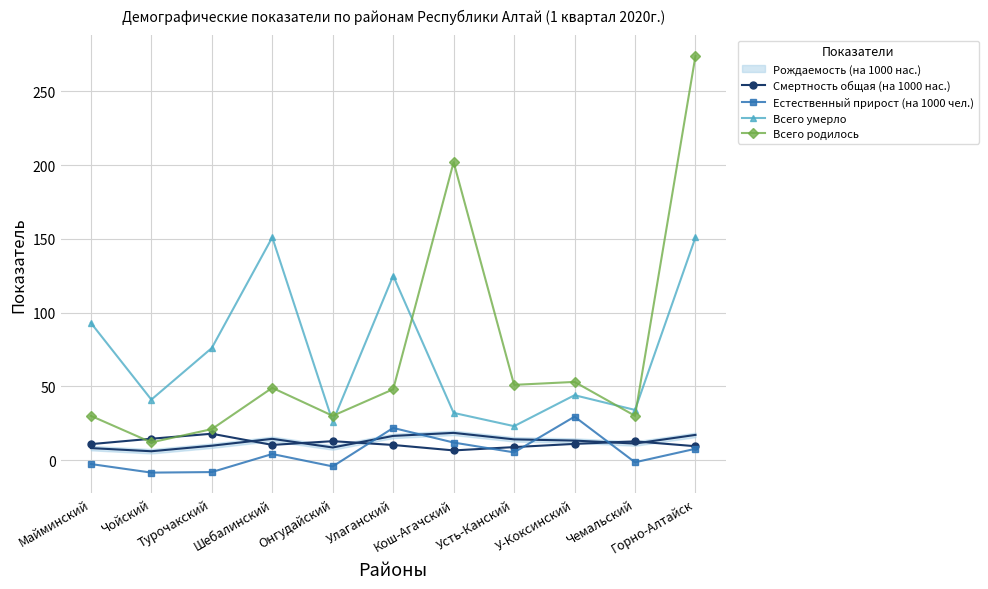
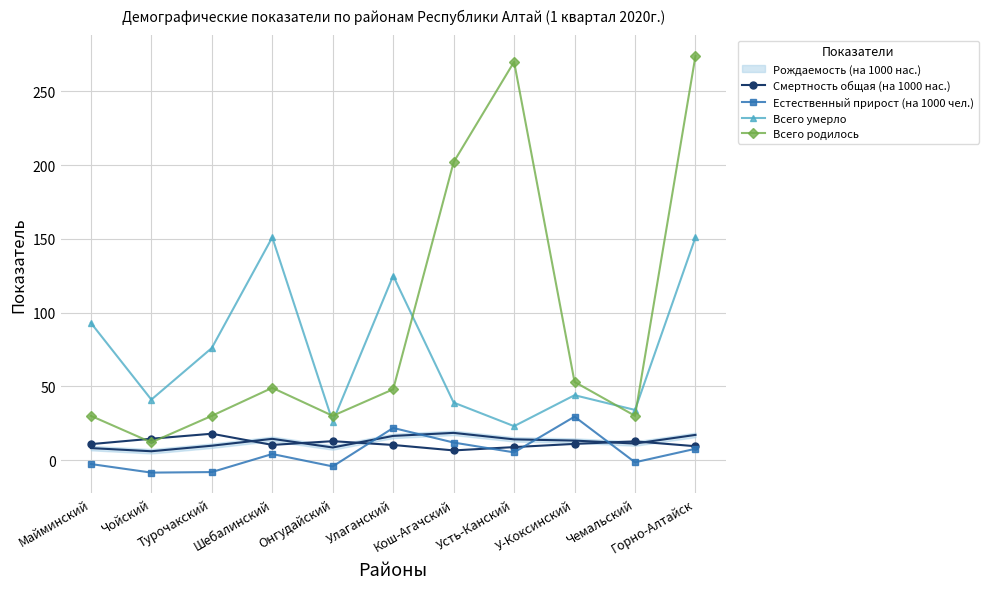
  {
    "Естественный прирост (на 1000 чел.)": {
      "Майминский": -3,
      "Чойский": -8,
      "Турочакский": -8,
      "Шебалинский": 4,
      "Онгудайский": -4,
      "Улаганский": 22,
      "Кош-Агачский": 12,
      "Усть-Канский": 5,
      "У-Коксинский": 29,
      "Чемальский": -1,
      "Горно-Алтайск": 8
    },
    "Всего умерло": {
      "Майминский": 93,
      "Чойский": 41,
      "Турочакский": 76,
      "Шебалинский": 151,
      "Онгудайский": 26,
      "Улаганский": 125,
-     "Кош-Агачский": 32,
+     "Кош-Агачский": 39,
      "Усть-Канский": 23,
      "У-Коксинский": 44,
      "Чемальский": 34,
      "Горно-Алтайск": 151
    },
    "Всего родилось": {
      "Майминский": 30,
      "Чойский": 12,
-     "Турочакский": 21,
+     "Турочакский": 30,
      "Шебалинский": 49,
      "Онгудайский": 30,
      "Улаганский": 48,
      "Кош-Агачский": 202,
-     "Усть-Канский": 51,
+     "Усть-Канский": 270,
      "У-Коксинский": 53,
      "Чемальский": 30,
      "Горно-Алтайск": 274
    }
  }
